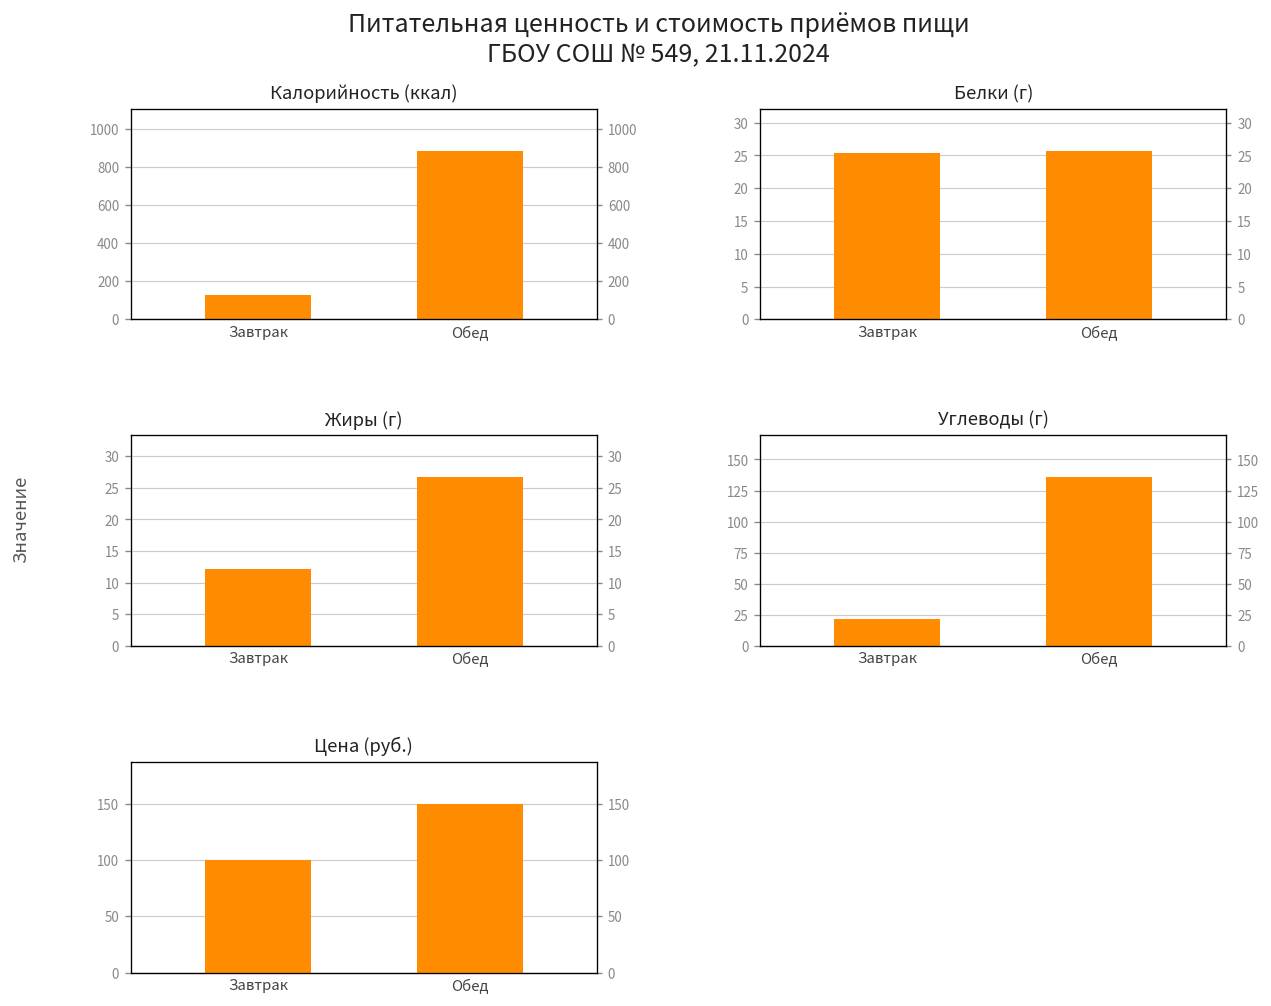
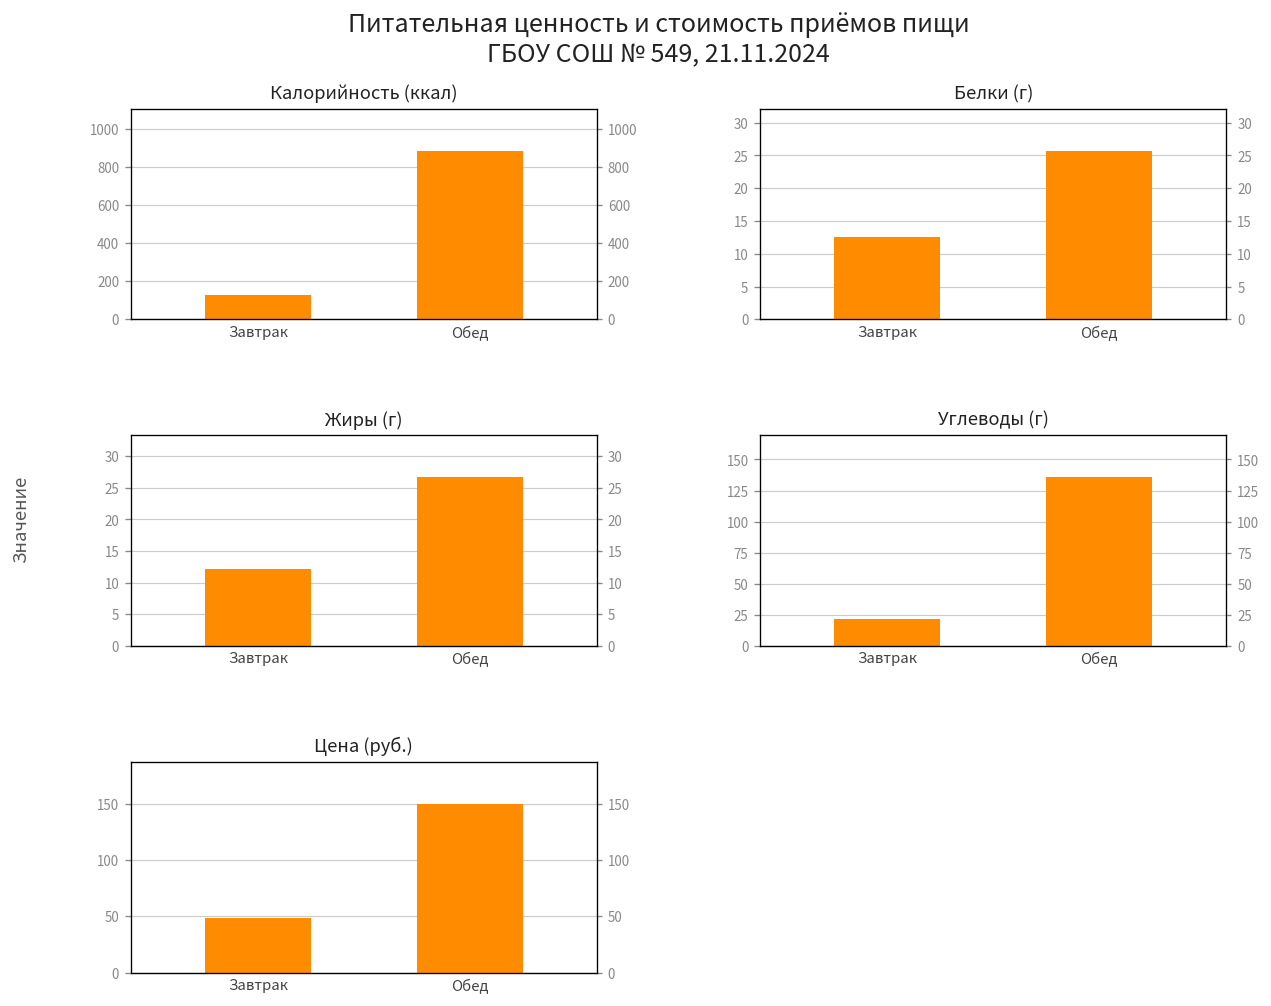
  {
    "Калорийность (ккал)": {
      "Завтрак": 130,
      "Обед": 880
    },
    "Белки (г)": {
-     "Завтрак": 25,
+     "Завтрак": 12,
      "Обед": 26
    },
    "Жиры (г)": {
      "Завтрак": 12,
      "Обед": 27
    },
    "Углеводы (г)": {
      "Завтрак": 21,
      "Обед": 136
    },
    "Цена (руб.)": {
-     "Завтрак": 100,
+     "Завтрак": 50,
      "Обед": 150
    }
  }
